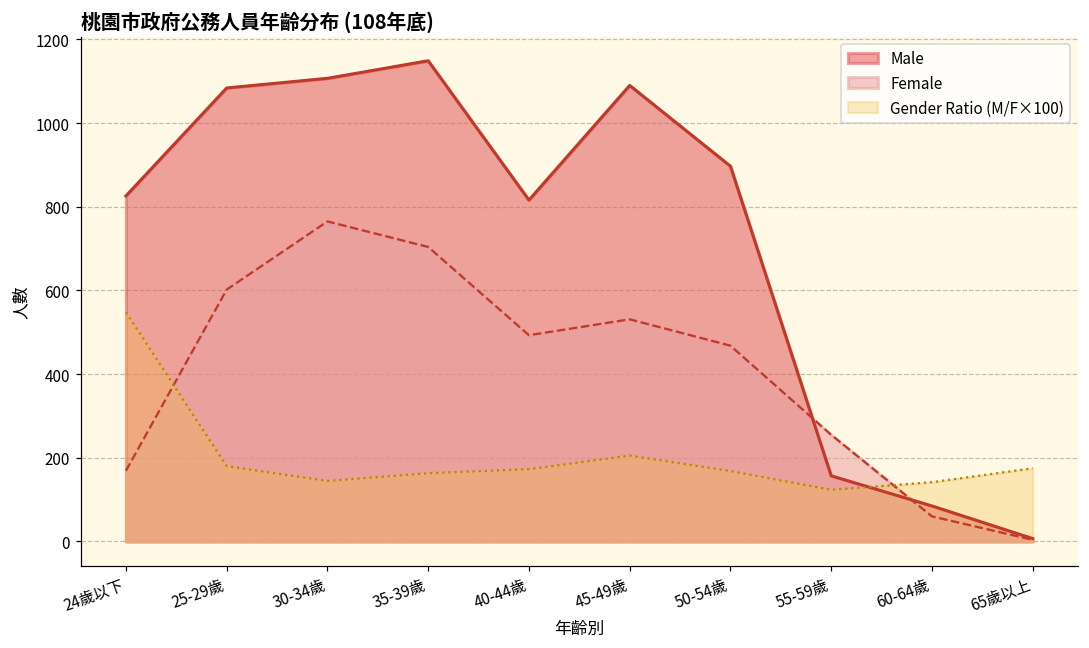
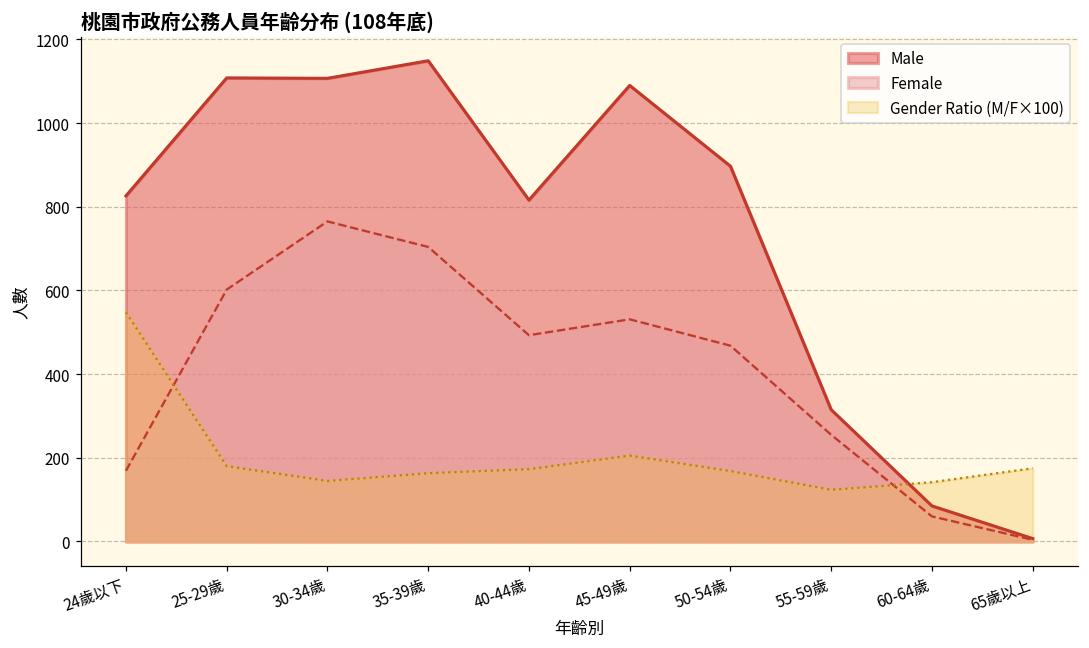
  {
    "Male": {
      "24歲以下": 830,
-     "25-29歲": 1080,
+     "25-29歲": 1110,
      "30-34歲": 1110,
      "35-39歲": 1150,
      "40-44歲": 820,
      "45-49歲": 1090,
      "50-54歲": 900,
-     "55-59歲": 160,
+     "55-59歲": 320,
      "60-64歲": 90
    }
  }
